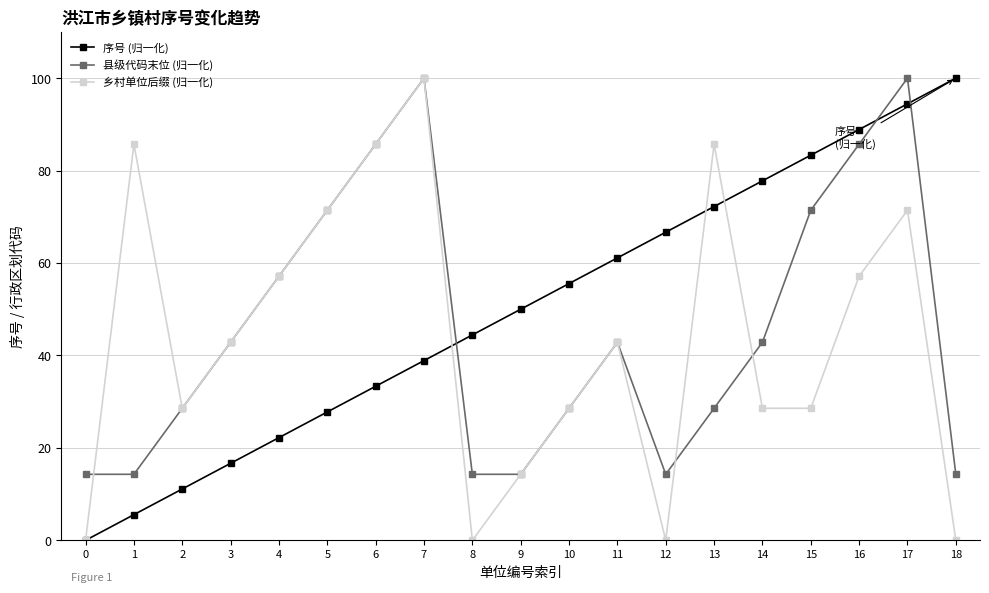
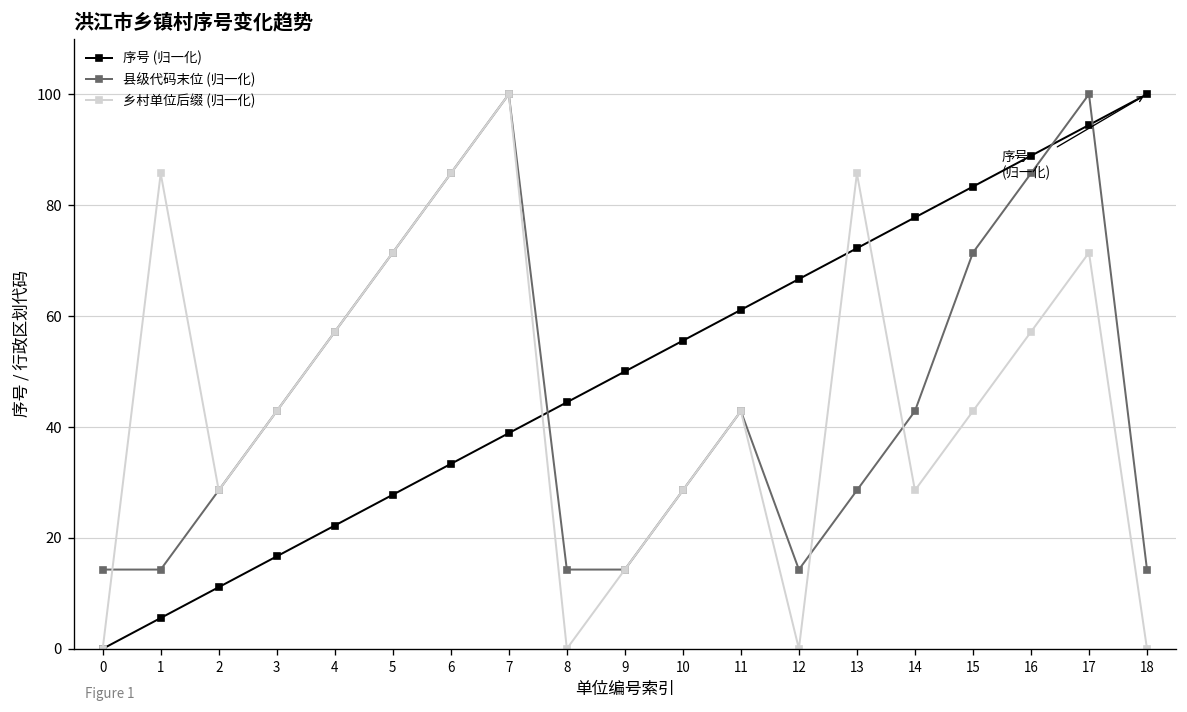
  {
    "序号 (归一化)": {
      "1": 6,
      "2": 11,
      "3": 17,
      "4": 22,
      "5": 28,
      "6": 33,
      "7": 39,
      "8": 44,
      "9": 50,
      "10": 56,
      "11": 61,
      "12": 67,
      "13": 72,
      "14": 78,
      "15": 83,
      "16": 89,
      "17": 94,
      "18": 100
    },
    "县级代码末位 (归一化)": {
      "0": 14,
      "1": 14,
      "8": 14,
      "12": 14,
      "13": 29,
      "14": 43,
      "15": 71,
      "16": 86,
      "17": 100,
      "18": 14
    },
    "乡村单位后缀 (归一化)": {
      "1": 86,
      "8": 0,
      "12": 0,
      "13": 86,
      "14": 29,
-     "15": 29,
+     "15": 43,
      "16": 57,
      "17": 71,
      "18": 0
    }
  }
